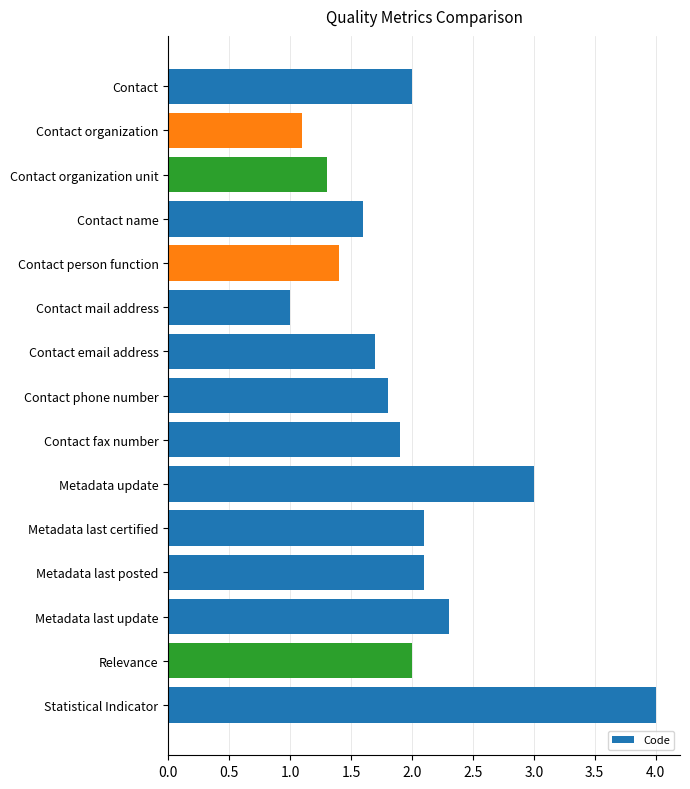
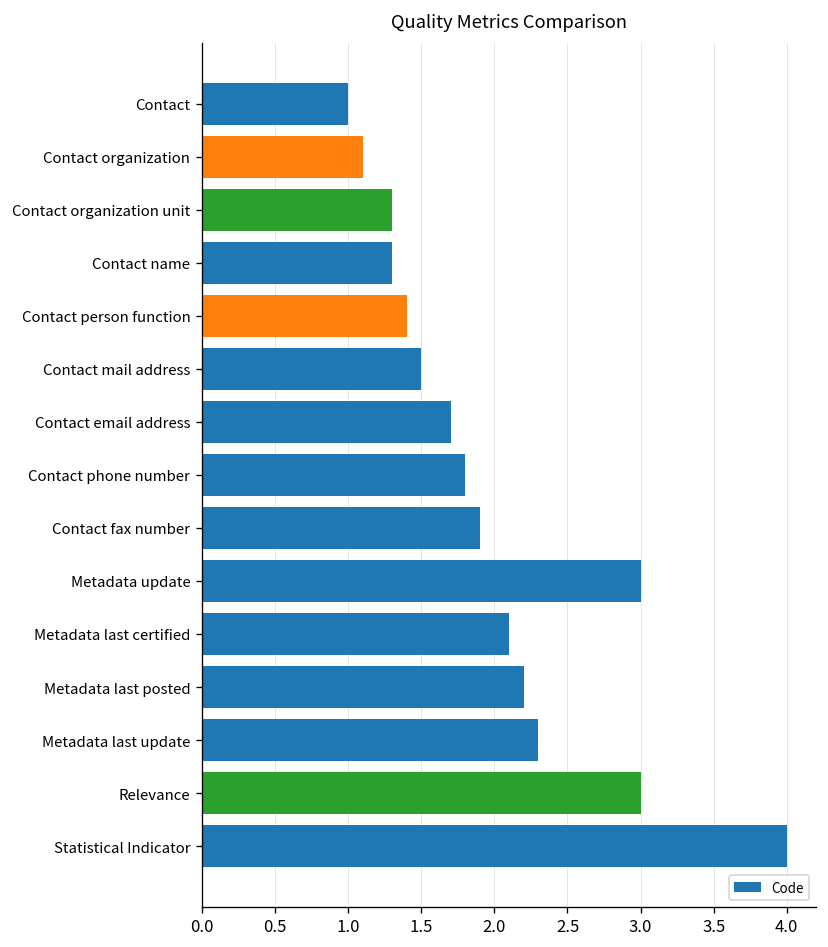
  {
-   "Contact": 2,
+   "Contact": 1,
    "Contact organization": 1.1,
    "Contact organization unit": 1.3,
-   "Contact name": 1.6,
+   "Contact name": 1.3,
    "Contact person function": 1.4,
-   "Contact mail address": 1.0,
+   "Contact mail address": 1.5,
    "Contact email address": 1.7,
    "Contact phone number": 1.8,
    "Contact fax number": 1.9,
    "Metadata update": 3.0,
    "Metadata last certified": 2.1,
-   "Metadata last posted": 2.1,
+   "Metadata last posted": 2.2,
    "Metadata last update": 2.3,
-   "Relevance": 2,
+   "Relevance": 3,
    "Statistical Indicator": 4.0
  }
